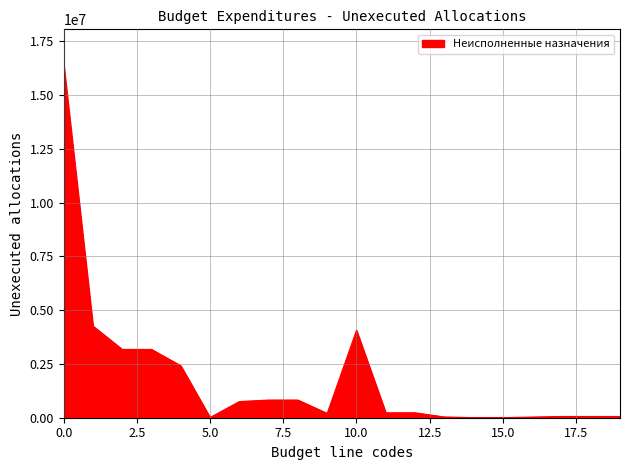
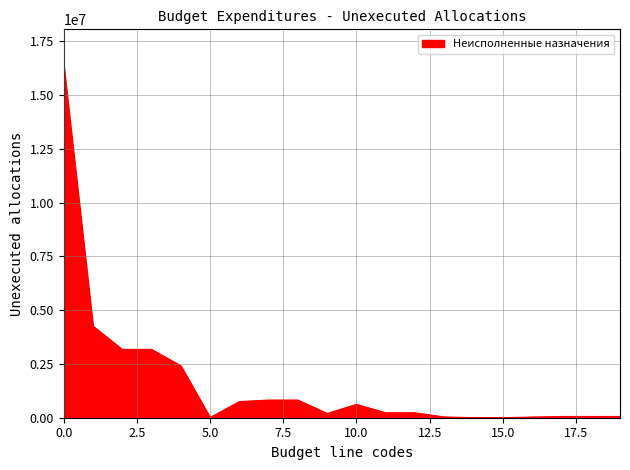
  {
    "0.0": 16400000,
    "5.0": 0,
-   "10.0": 4100000,
+   "10.0": 600000,
    "15.0": 0
  }
